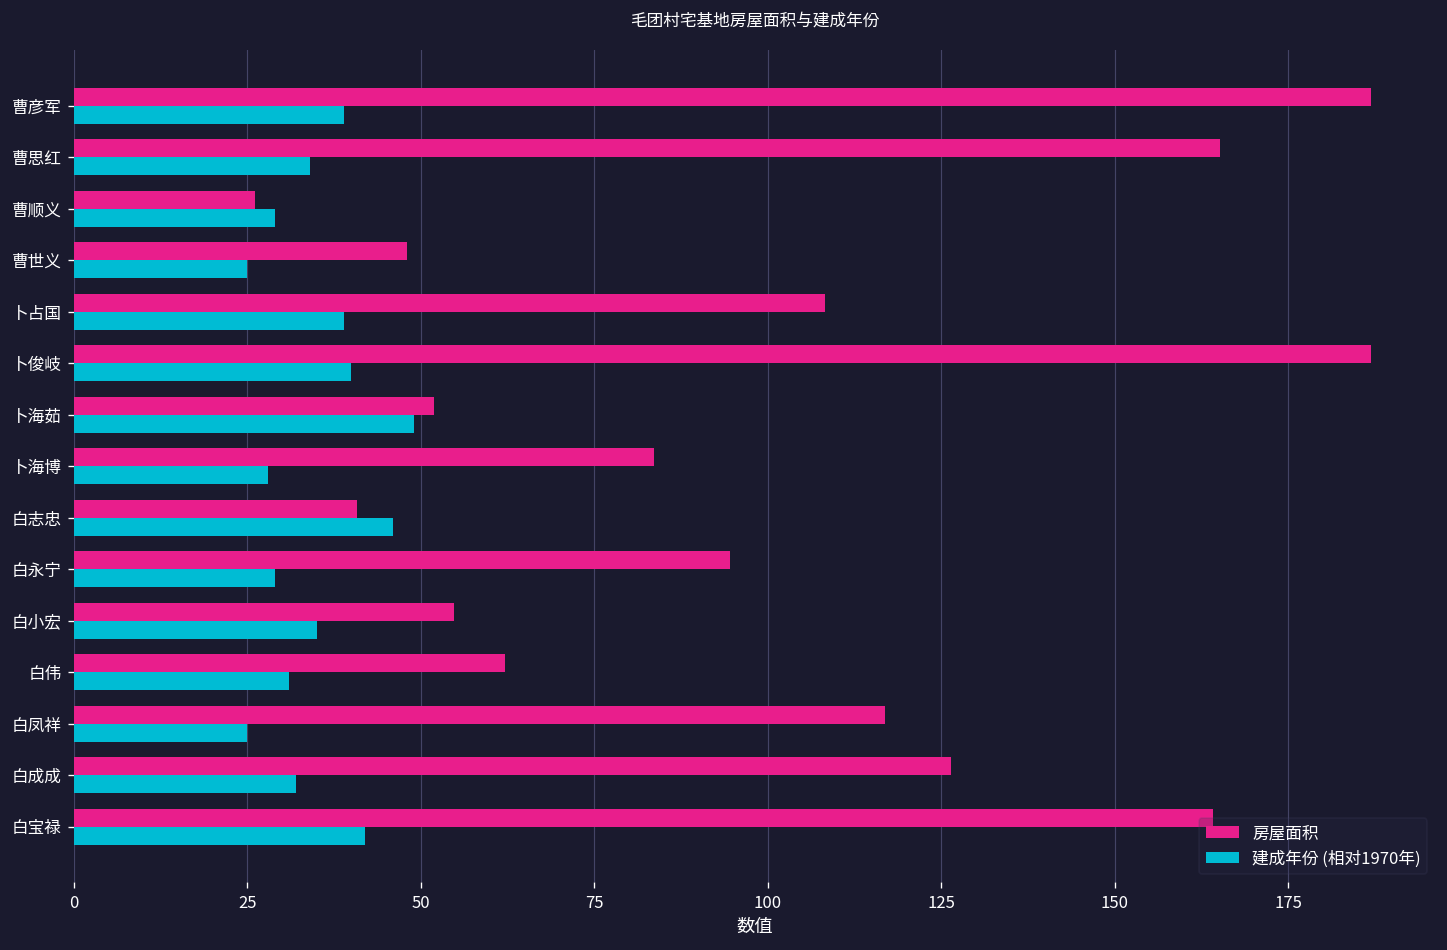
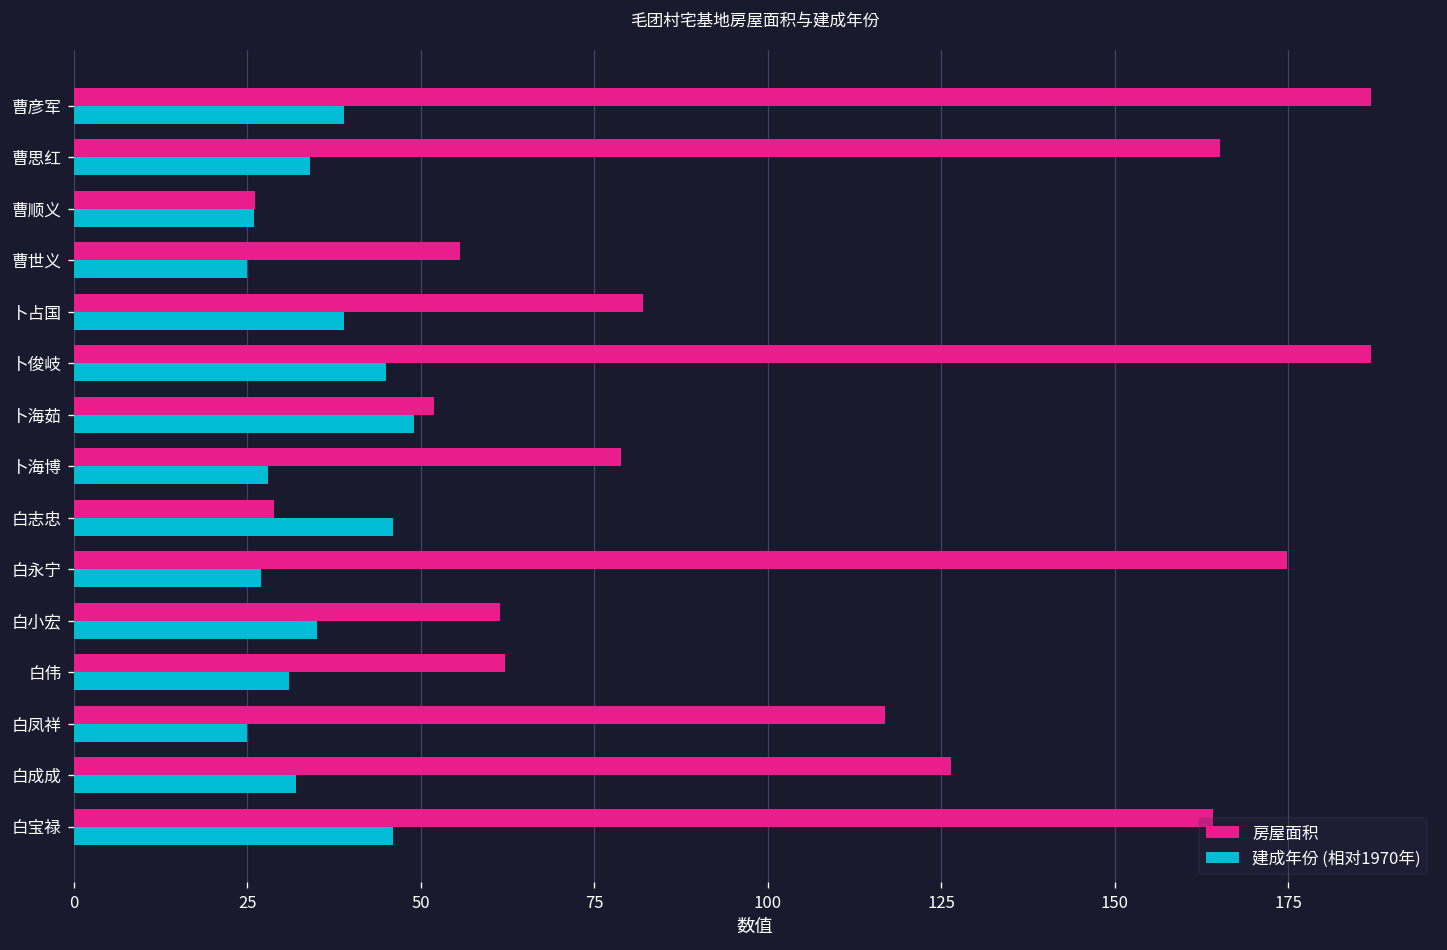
  {
    "房屋面积": {
      "曹彦军": 187,
      "曹思红": 165,
      "曹顺义": 26,
-     "曹世义": 48,
-     "卜占国": 108,
+     "曹世义": 56,
+     "卜占国": 82,
      "卜俊岐": 187,
      "卜海茹": 52,
-     "卜海博": 84,
-     "白志忠": 41,
-     "白永宁": 95,
-     "白小宏": 55,
+     "卜海博": 79,
+     "白志忠": 29,
+     "白永宁": 175,
+     "白小宏": 61,
      "白伟": 62,
      "白凤祥": 117,
      "白成成": 126,
      "白宝禄": 164
    },
    "建成年份 (相对1970年)": {
      "曹彦军": 39,
      "曹思红": 34,
-     "曹顺义": 29,
+     "曹顺义": 26,
      "曹世义": 25,
      "卜占国": 39,
-     "卜俊岐": 40,
+     "卜俊岐": 45,
      "卜海茹": 49,
      "卜海博": 28,
      "白志忠": 46,
-     "白永宁": 29,
+     "白永宁": 27,
      "白小宏": 35,
      "白伟": 31,
      "白凤祥": 25,
      "白成成": 32,
-     "白宝禄": 42
+     "白宝禄": 46
    }
  }
